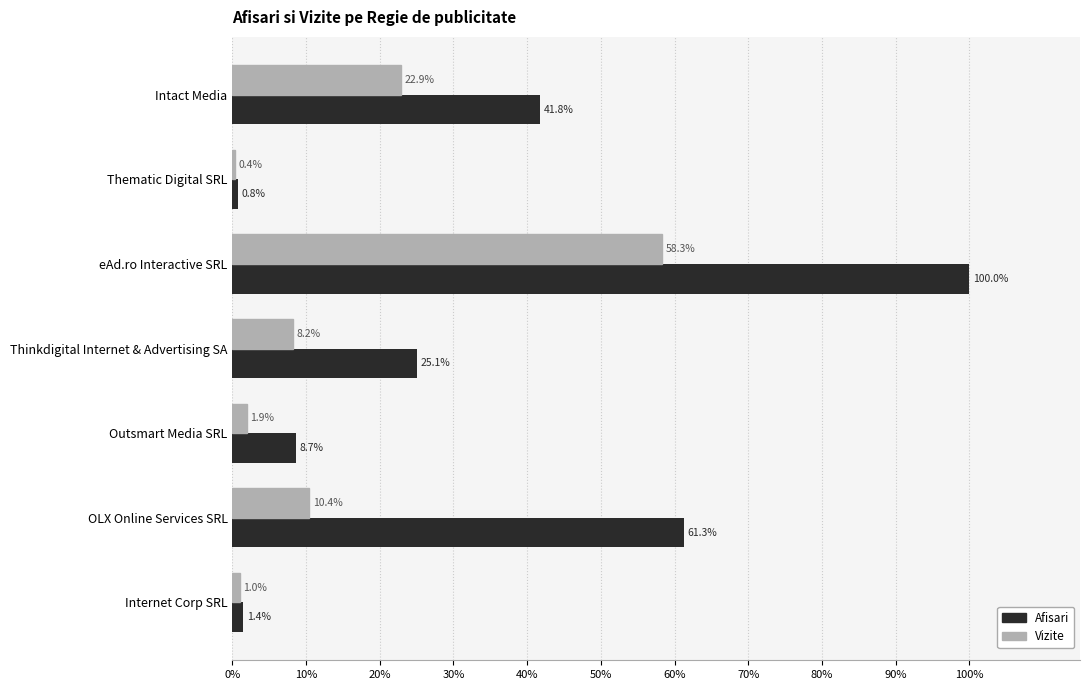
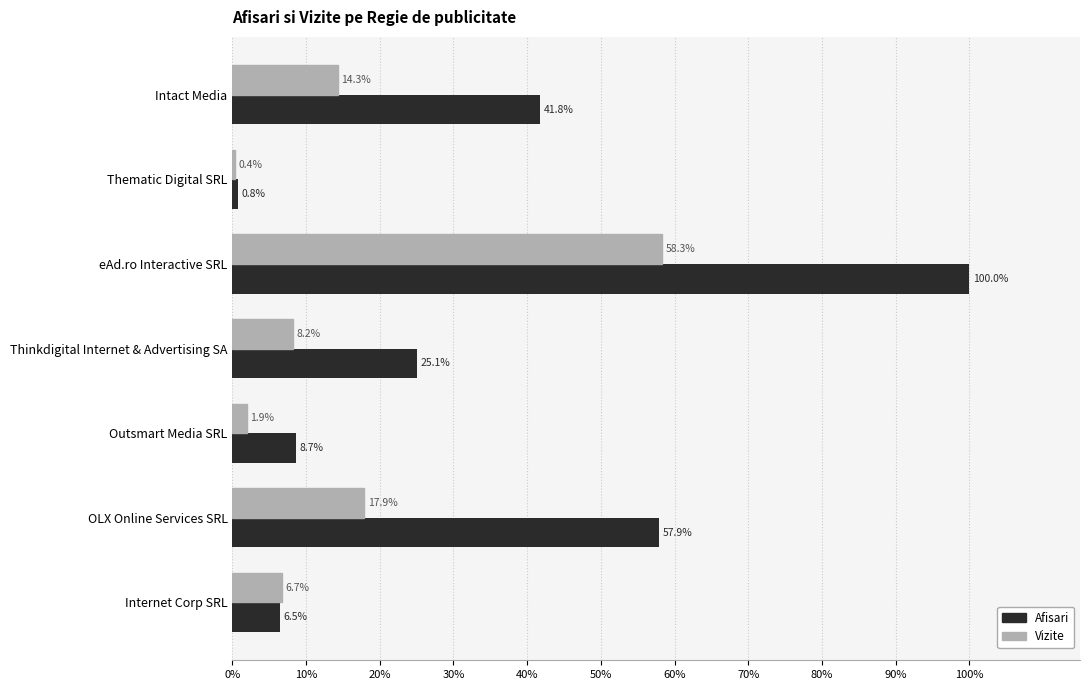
  {
    "Afisari": {
      "Intact Media": "41.8%",
      "Thematic Digital SRL": "0.8%",
      "eAd.ro Interactive SRL": "100.0%",
      "Thinkdigital Internet & Advertising SA": "25.1%",
      "Outsmart Media SRL": "8.7%",
-     "OLX Online Services SRL": "61.3%",
-     "Internet Corp SRL": "1.4%"
+     "OLX Online Services SRL": "57.9%",
+     "Internet Corp SRL": "6.5%"
    },
    "Vizite": {
-     "Intact Media": "22.9%",
+     "Intact Media": "14.3%",
      "Thematic Digital SRL": "0.4%",
      "eAd.ro Interactive SRL": "58.3%",
      "Thinkdigital Internet & Advertising SA": "8.2%",
      "Outsmart Media SRL": "1.9%",
-     "OLX Online Services SRL": "10.4%",
-     "Internet Corp SRL": "1.0%"
+     "OLX Online Services SRL": "17.9%",
+     "Internet Corp SRL": "6.7%"
    }
  }
